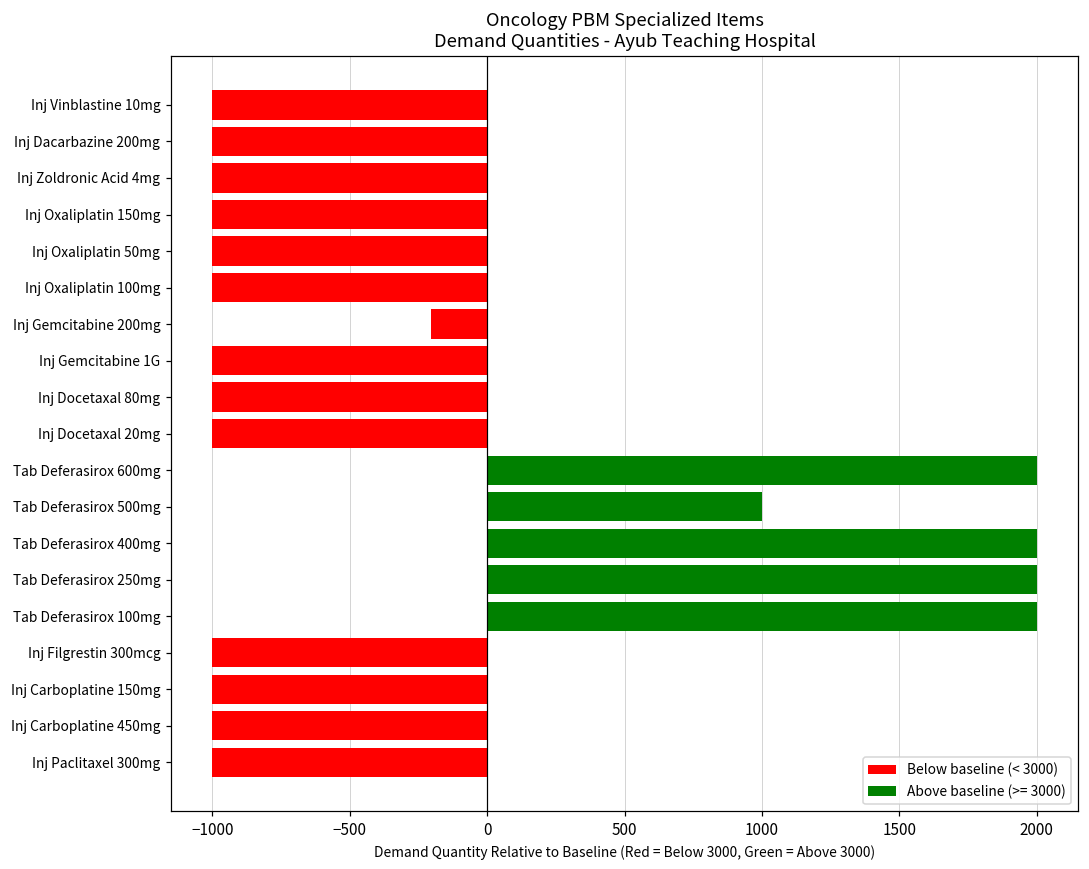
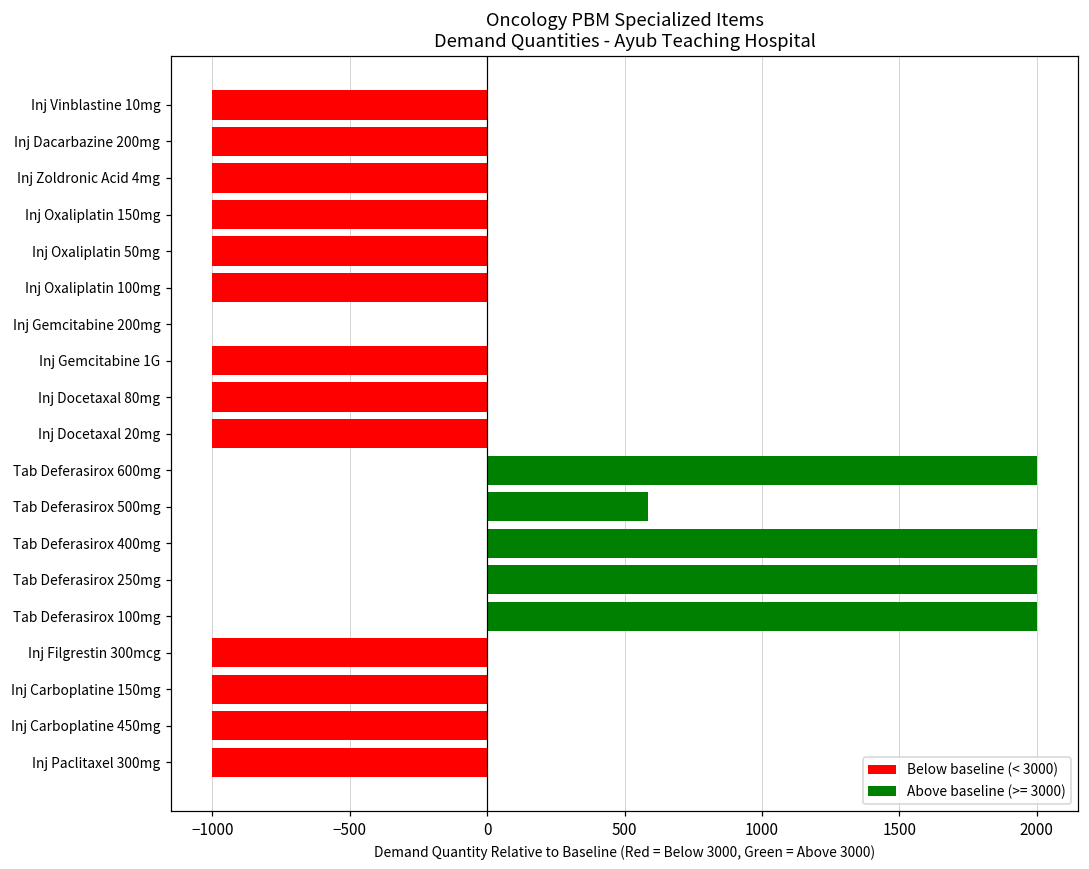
  {
    "Inj Vinblastine 10mg": -1000,
    "Inj Dacarbazine 200mg": -1000,
    "Inj Zoldronic Acid 4mg": -1000,
    "Inj Oxaliplatin 150mg": -1000,
    "Inj Oxaliplatin 50mg": -1000,
    "Inj Oxaliplatin 100mg": -1000,
-   "Inj Gemcitabine 200mg": -210,
+   "Inj Gemcitabine 200mg": 0,
    "Inj Gemcitabine 1G": -1000,
    "Inj Docetaxal 80mg": -1000,
    "Inj Docetaxal 20mg": -1000,
    "Tab Deferasirox 600mg": 2000,
-   "Tab Deferasirox 500mg": 1000,
+   "Tab Deferasirox 500mg": 580,
    "Tab Deferasirox 400mg": 2000,
    "Tab Deferasirox 250mg": 2000,
    "Tab Deferasirox 100mg": 2000,
    "Inj Filgrestin 300mcg": -1000,
    "Inj Carboplatine 150mg": -1000,
    "Inj Carboplatine 450mg": -1000,
    "Inj Paclitaxel 300mg": -1000
  }
